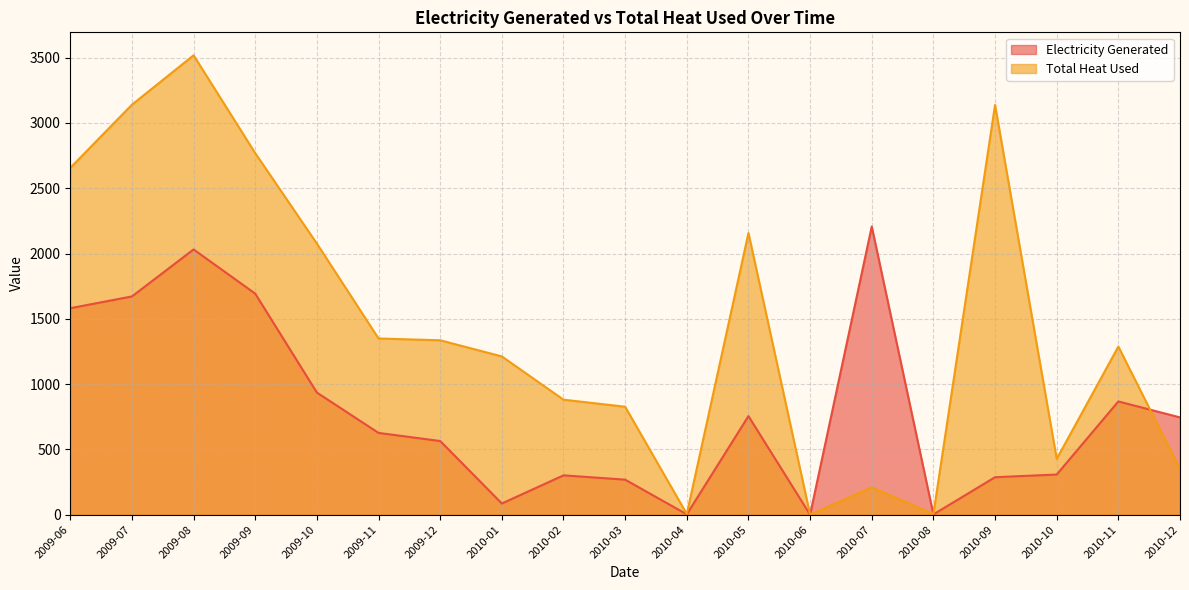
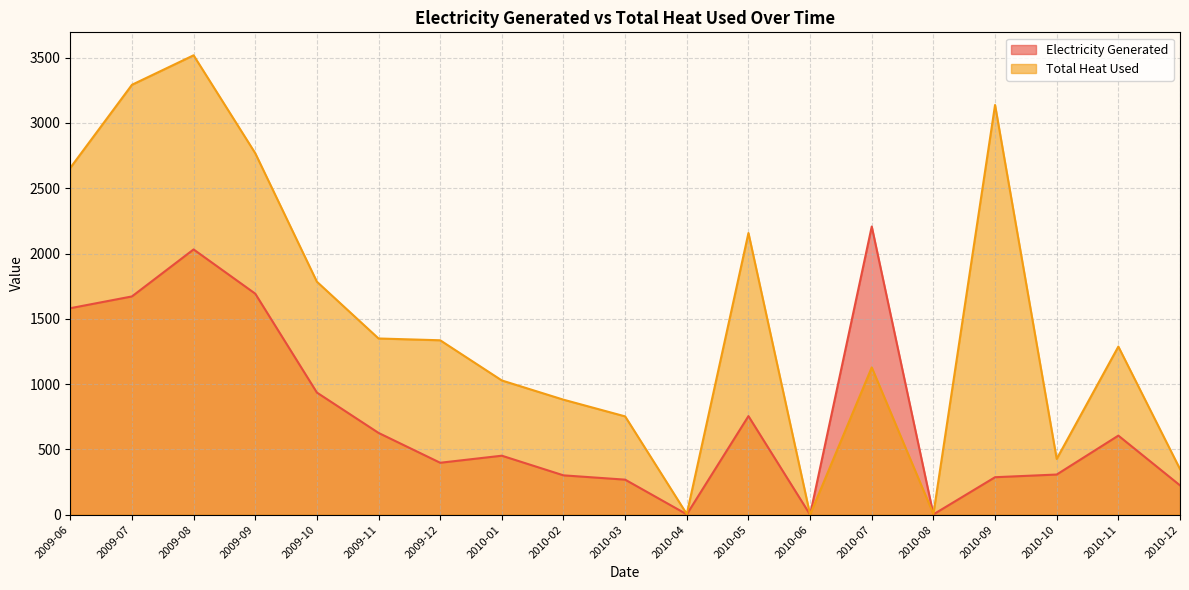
  {
    "Electricity Generated": {
      "2009-06": 1580,
      "2009-07": 1670,
      "2009-08": 2030,
      "2009-09": 1690,
      "2009-10": 940,
      "2009-11": 630,
-     "2009-12": 560,
-     "2010-01": 90,
+     "2009-12": 400,
+     "2010-01": 450,
      "2010-02": 300,
      "2010-03": 270,
      "2010-05": 750,
      "2010-07": 2210,
      "2010-09": 290,
      "2010-10": 310,
-     "2010-11": 870,
-     "2010-12": 740
+     "2010-11": 610,
+     "2010-12": 220
    },
    "Total Heat Used": {
      "2009-06": 2660,
-     "2009-07": 3140,
+     "2009-07": 3290,
      "2009-08": 3520,
      "2009-09": 2770,
-     "2009-10": 2080,
+     "2009-10": 1780,
      "2009-11": 1350,
      "2009-12": 1340,
-     "2010-01": 1210,
+     "2010-01": 1030,
      "2010-02": 880,
-     "2010-03": 830,
+     "2010-03": 750,
      "2010-05": 2160,
-     "2010-07": 210,
+     "2010-07": 1130,
      "2010-09": 3140,
      "2010-10": 430,
      "2010-11": 1290,
      "2010-12": 350
    }
  }
